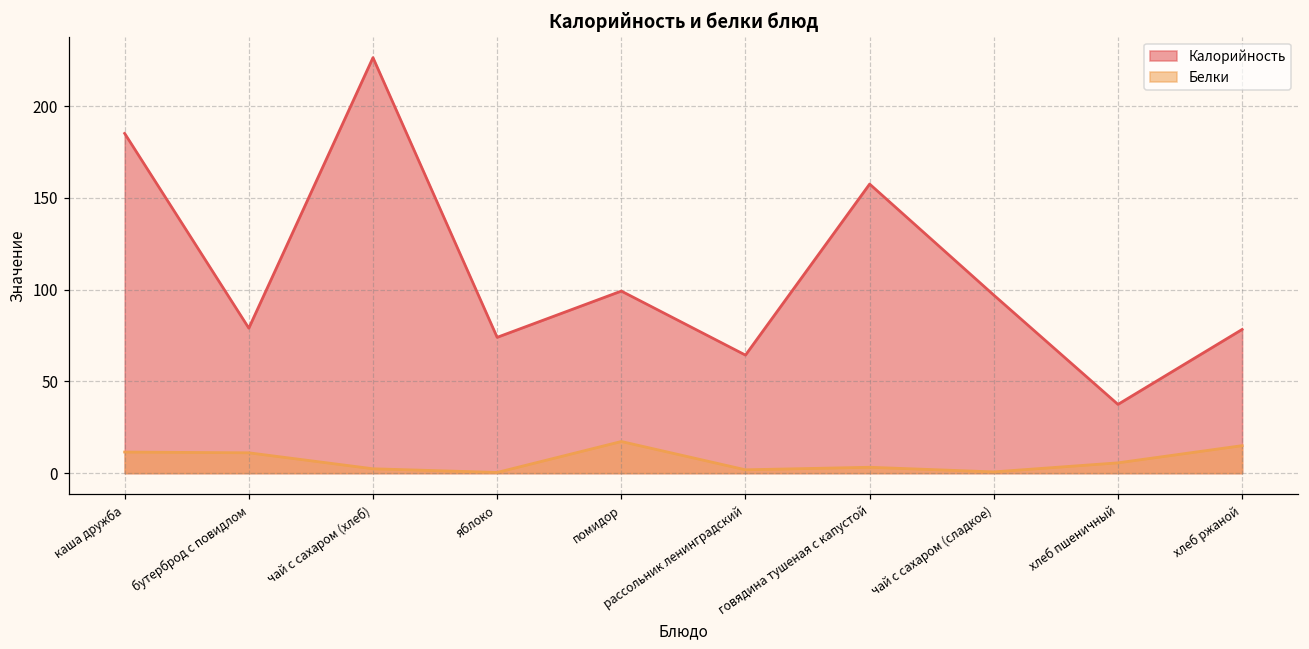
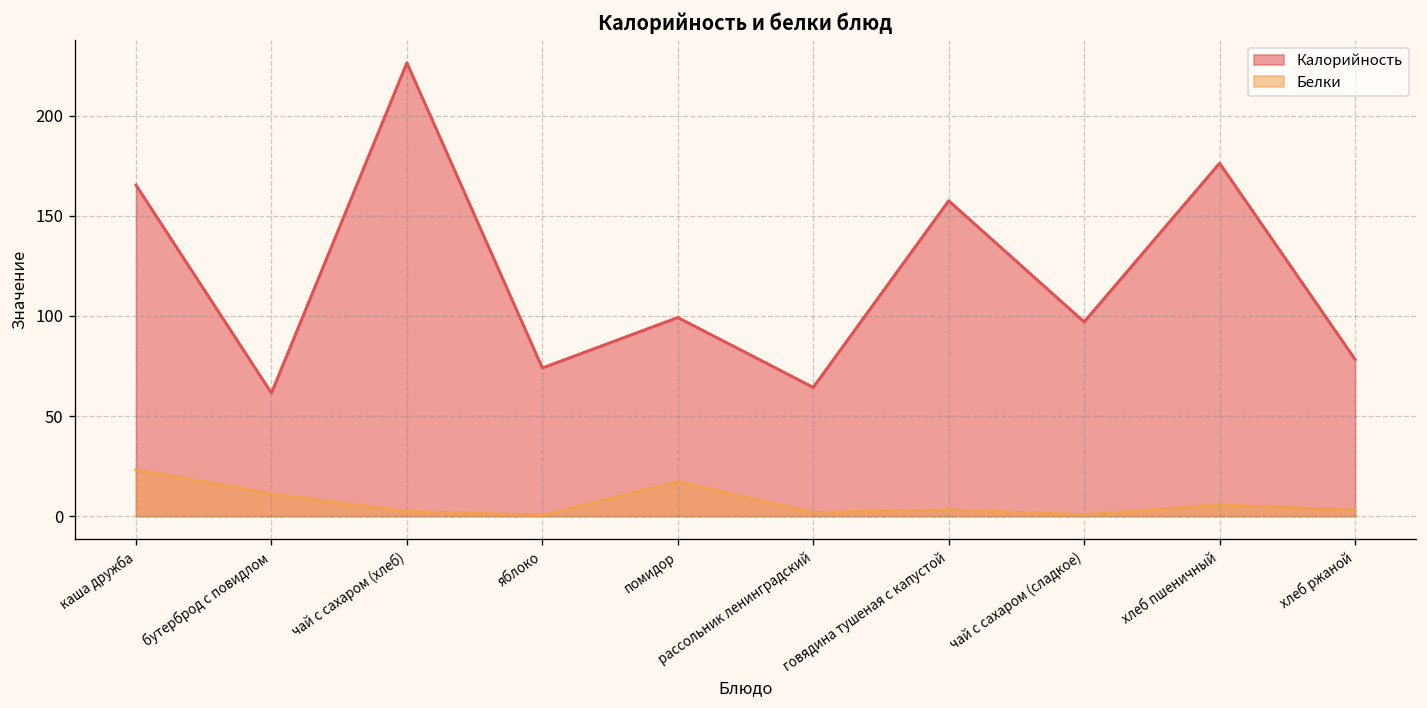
  {
    "Калорийность": {
-     "каша дружба": 185,
-     "бутерброд с повидлом": 79,
+     "каша дружба": 165,
+     "бутерброд с повидлом": 62,
      "чай с сахаром (хлеб)": 226,
      "яблоко": 74,
      "помидор": 99,
      "рассольник ленинградский": 64,
      "говядина тушеная с капустой": 158,
      "чай с сахаром (сладкое)": 97,
-     "хлеб пшеничный": 37,
+     "хлеб пшеничный": 176,
      "хлеб ржаной": 78
    },
    "Белки": {
-     "каша дружба": 12,
+     "каша дружба": 23,
      "бутерброд с повидлом": 11,
      "чай с сахаром (хлеб)": 2,
      "яблоко": 0,
      "помидор": 17,
      "рассольник ленинградский": 2,
      "говядина тушеная с капустой": 3,
      "чай с сахаром (сладкое)": 1,
      "хлеб пшеничный": 6,
-     "хлеб ржаной": 15
+     "хлеб ржаной": 3
    }
  }
